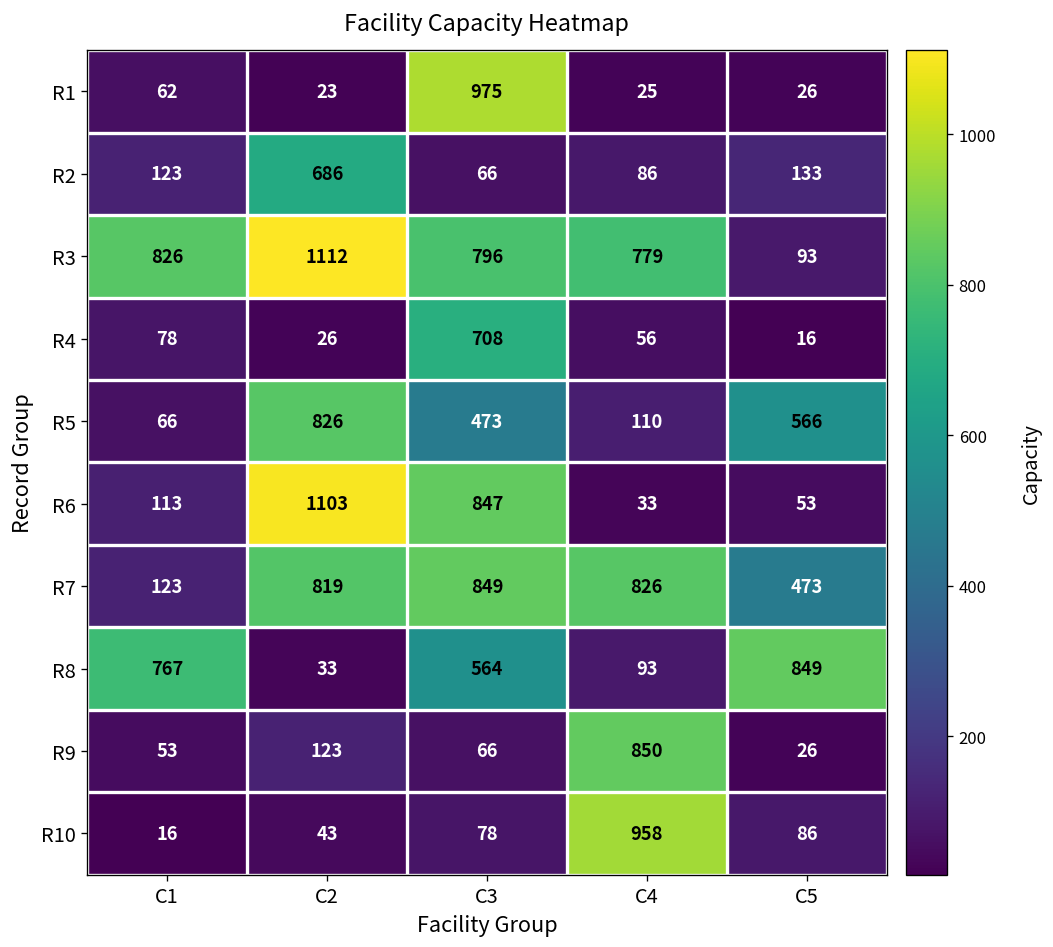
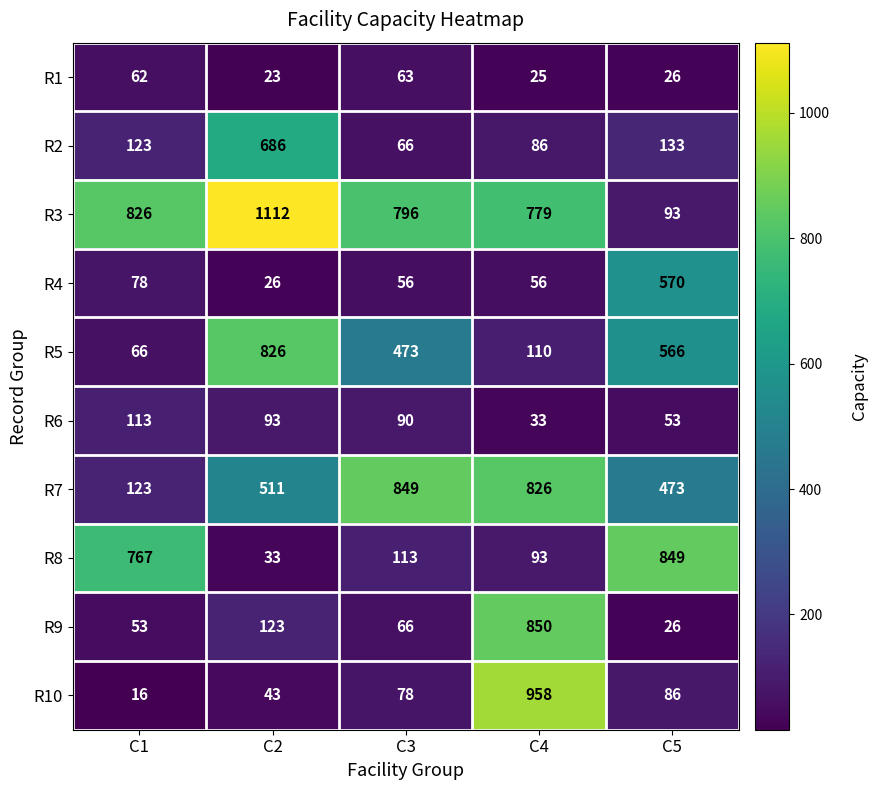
  {
    "R1": {
      "C1": 62,
      "C2": 23,
-     "C3": 975,
+     "C3": 63,
      "C4": 25,
      "C5": 26
    },
    "R2": {
      "C1": 123,
      "C2": 686,
      "C3": 66,
      "C4": 86,
      "C5": 133
    },
    "R3": {
      "C1": 826,
      "C2": 1112,
      "C3": 796,
      "C4": 779,
      "C5": 93
    },
    "R4": {
      "C1": 78,
      "C2": 26,
-     "C3": 708,
+     "C3": 56,
      "C4": 56,
-     "C5": 16
+     "C5": 570
    },
    "R5": {
      "C1": 66,
      "C2": 826,
      "C3": 473,
      "C4": 110,
      "C5": 566
    },
    "R6": {
      "C1": 113,
-     "C2": 1103,
-     "C3": 847,
+     "C2": 93,
+     "C3": 90,
      "C4": 33,
      "C5": 53
    },
    "R7": {
      "C1": 123,
-     "C2": 819,
+     "C2": 511,
      "C3": 849,
      "C4": 826,
      "C5": 473
    },
    "R8": {
      "C1": 767,
      "C2": 33,
-     "C3": 564,
+     "C3": 113,
      "C4": 93,
      "C5": 849
    },
    "R9": {
      "C1": 53,
      "C2": 123,
      "C3": 66,
      "C4": 850,
      "C5": 26
    },
    "R10": {
      "C1": 16,
      "C2": 43,
      "C3": 78,
      "C4": 958,
      "C5": 86
    }
  }
